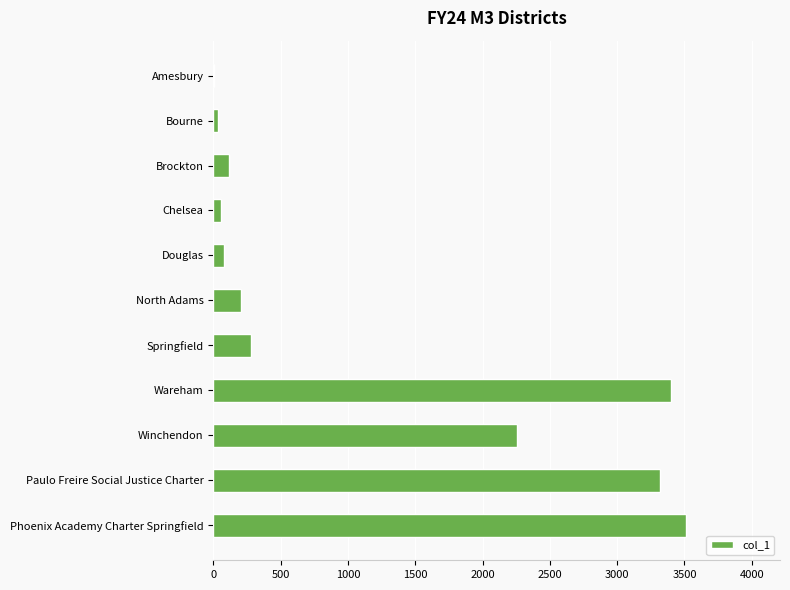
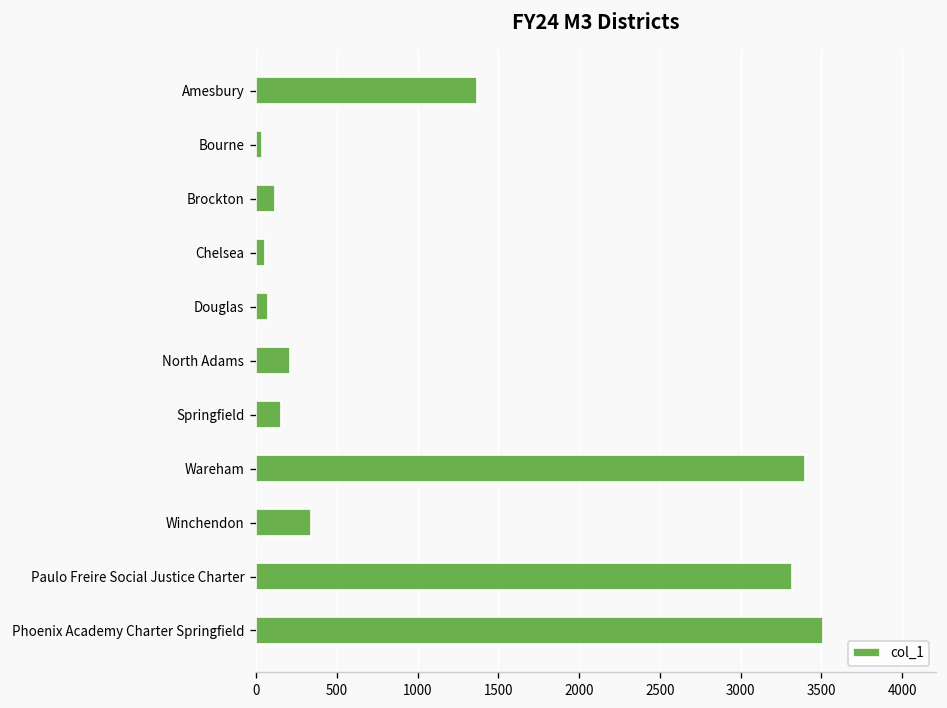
  {
-   "Amesbury": 10,
+   "Amesbury": 1370,
    "Bourne": 40,
    "Brockton": 120,
    "Chelsea": 60,
    "Douglas": 80,
    "North Adams": 210,
-   "Springfield": 280,
+   "Springfield": 150,
    "Wareham": 3400,
-   "Winchendon": 2250,
+   "Winchendon": 340,
    "Paulo Freire Social Justice Charter": 3320,
    "Phoenix Academy Charter Springfield": 3510
  }
